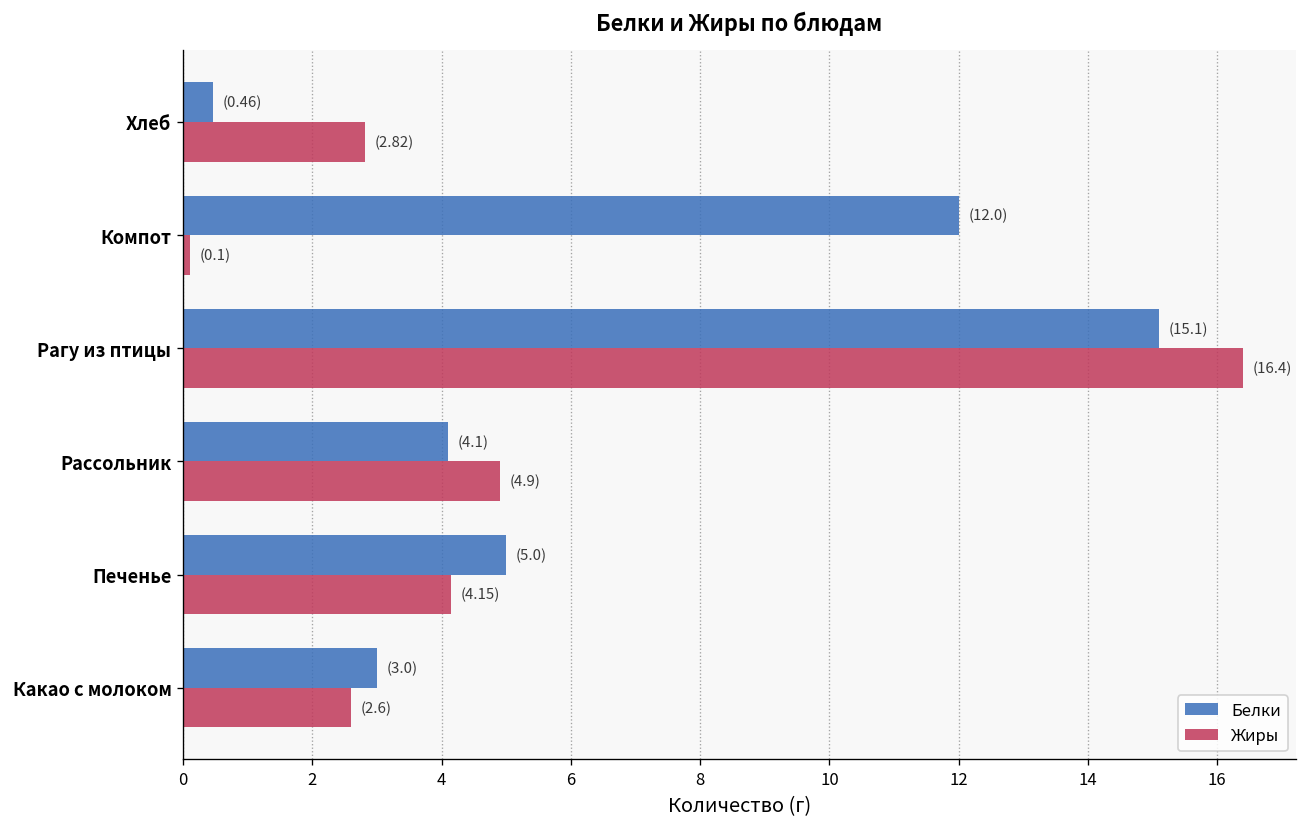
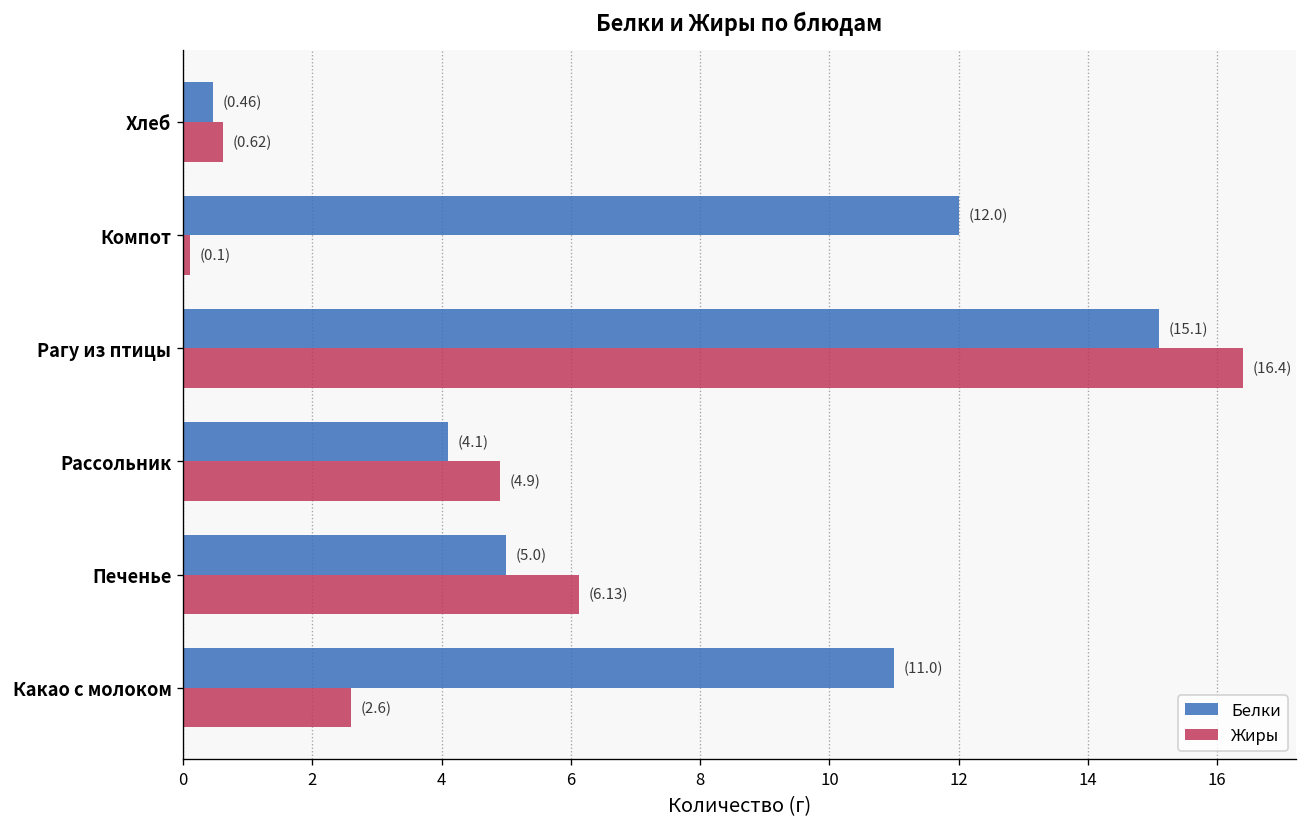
  {
    "Белки": {
      "Хлеб": "(0.46)",
      "Компот": "(12.0)",
      "Рагу из птицы": "(15.1)",
      "Рассольник": "(4.1)",
      "Печенье": "(5.0)",
-     "Какао с молоком": "(3.0)"
+     "Какао с молоком": "(11.0)"
    },
    "Жиры": {
-     "Хлеб": "(2.82)",
+     "Хлеб": "(0.62)",
      "Компот": "(0.1)",
      "Рагу из птицы": "(16.4)",
      "Рассольник": "(4.9)",
-     "Печенье": "(4.15)",
+     "Печенье": "(6.13)",
      "Какао с молоком": "(2.6)"
    }
  }
